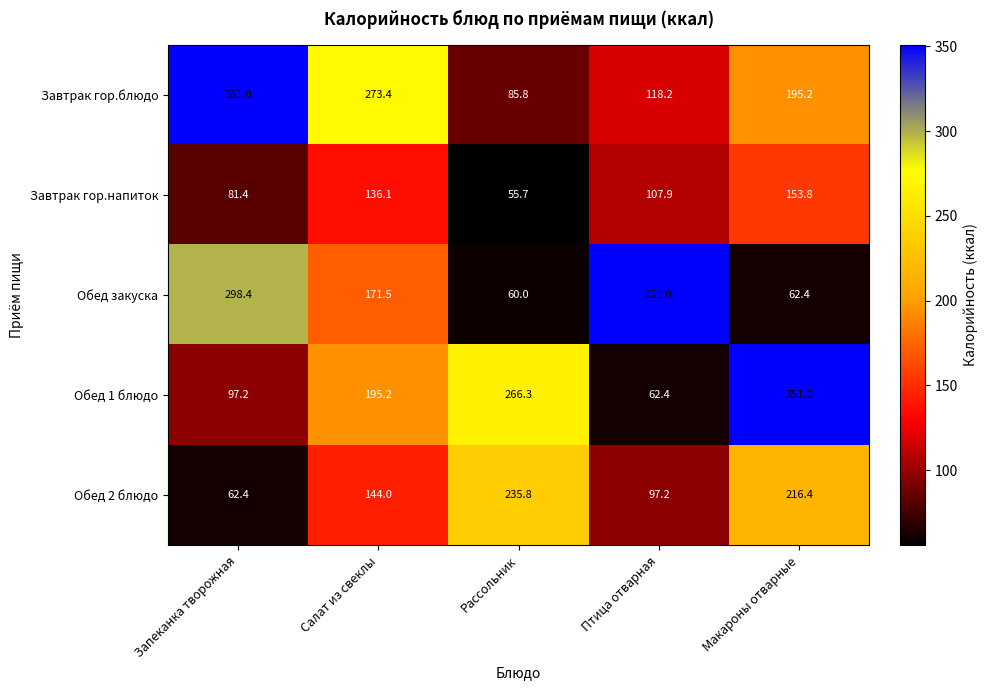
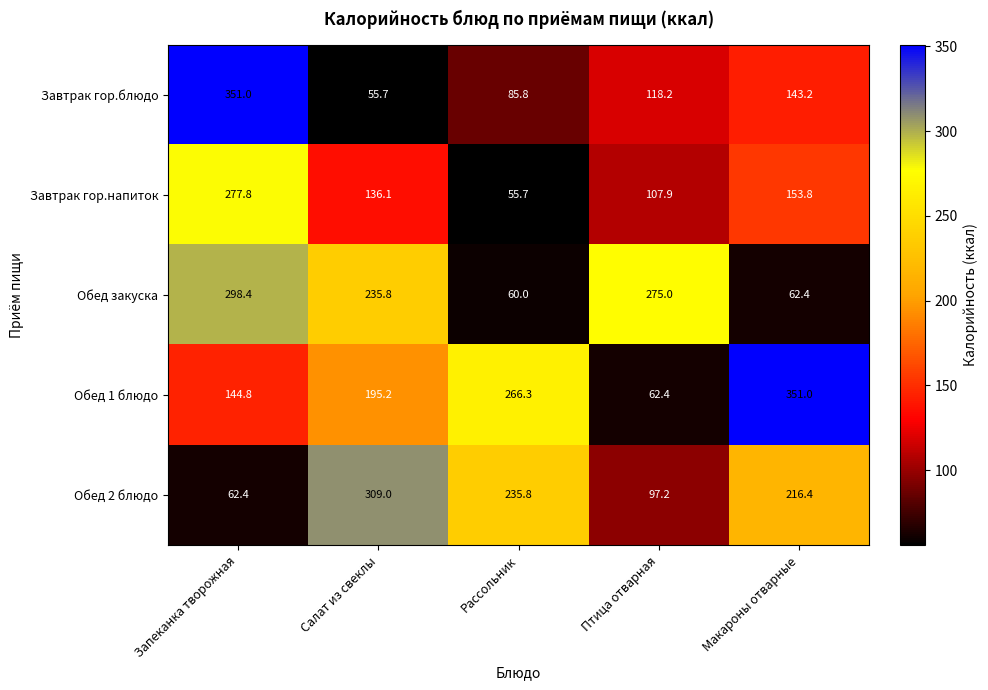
  {
    "Завтрак гор.блюдо": {
      "Запеканка творожная": 351.0,
-     "Салат из свеклы": 273.4,
+     "Салат из свеклы": 55.7,
      "Рассольник": 85.8,
      "Птица отварная": 118.2,
-     "Макароны отварные": 195.2
+     "Макароны отварные": 143.2
    },
    "Завтрак гор.напиток": {
-     "Запеканка творожная": 81.4,
+     "Запеканка творожная": 277.8,
      "Салат из свеклы": 136.1,
      "Рассольник": 55.7,
      "Птица отварная": 107.9,
      "Макароны отварные": 153.8
    },
    "Обед закуска": {
      "Запеканка творожная": 298.4,
-     "Салат из свеклы": 171.5,
+     "Салат из свеклы": 235.8,
      "Рассольник": 60.0,
-     "Птица отварная": 351.0,
+     "Птица отварная": 275.0,
      "Макароны отварные": 62.4
    },
    "Обед 1 блюдо": {
-     "Запеканка творожная": 97.2,
+     "Запеканка творожная": 144.8,
      "Салат из свеклы": 195.2,
      "Рассольник": 266.3,
      "Птица отварная": 62.4,
      "Макароны отварные": 351.0
    },
    "Обед 2 блюдо": {
      "Запеканка творожная": 62.4,
-     "Салат из свеклы": 144.0,
+     "Салат из свеклы": 309.0,
      "Рассольник": 235.8,
      "Птица отварная": 97.2,
      "Макароны отварные": 216.4
    }
  }
